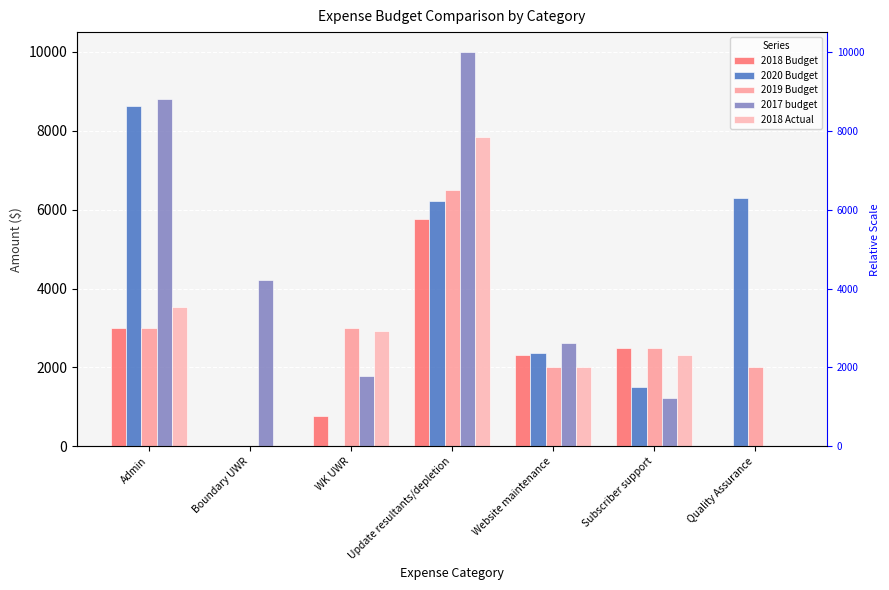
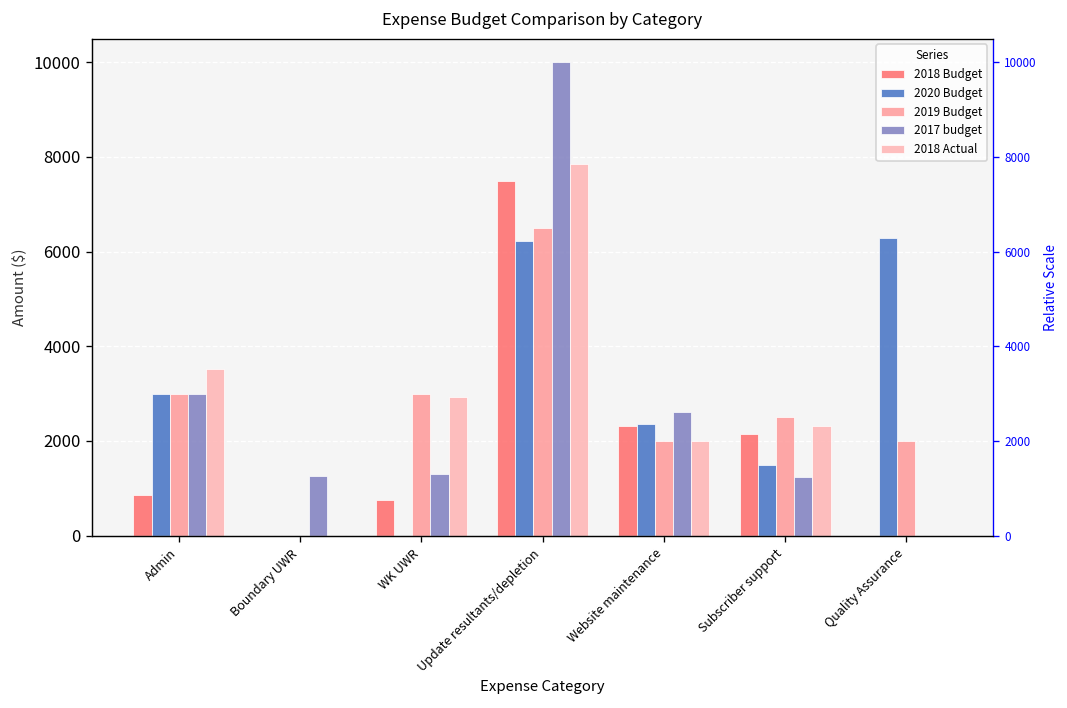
  {
    "2018 Budget": {
-     "Admin": 3000,
+     "Admin": 900,
      "Boundary UWR": 0,
      "WK UWR": 800,
-     "Update resultants/depletion": 5800,
+     "Update resultants/depletion": 7500,
      "Website maintenance": 2300,
-     "Subscriber support": 2500,
+     "Subscriber support": 2100,
      "Quality Assurance": 0
    },
    "2020 Budget": {
-     "Admin": 8600,
+     "Admin": 3000,
      "Boundary UWR": 0,
      "WK UWR": 0,
      "Update resultants/depletion": 6200,
      "Website maintenance": 2400,
      "Subscriber support": 1500,
      "Quality Assurance": 6300
    },
    "2017 budget": {
-     "Admin": 8800,
-     "Boundary UWR": 4200,
-     "WK UWR": 1800,
+     "Admin": 3000,
+     "Boundary UWR": 1300,
+     "WK UWR": 1300,
      "Update resultants/depletion": 10000,
      "Website maintenance": 2600,
      "Subscriber support": 1200,
      "Quality Assurance": 0
    }
  }
